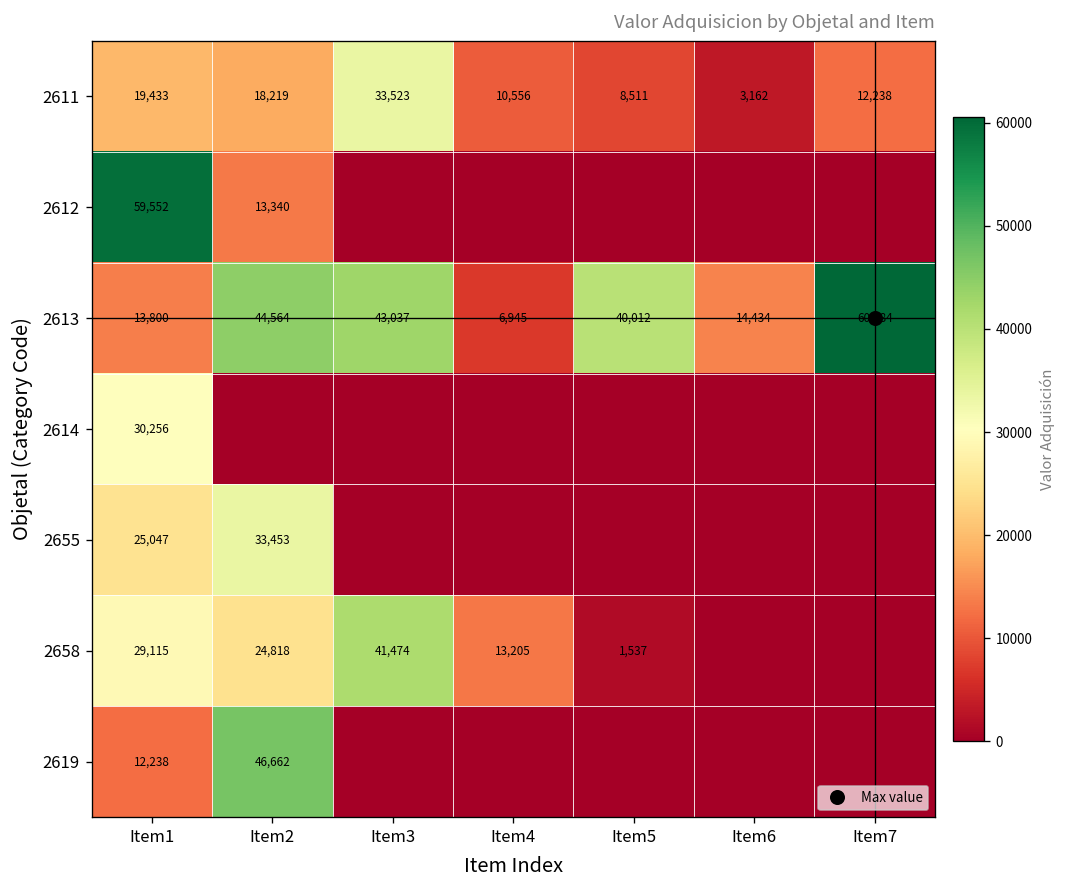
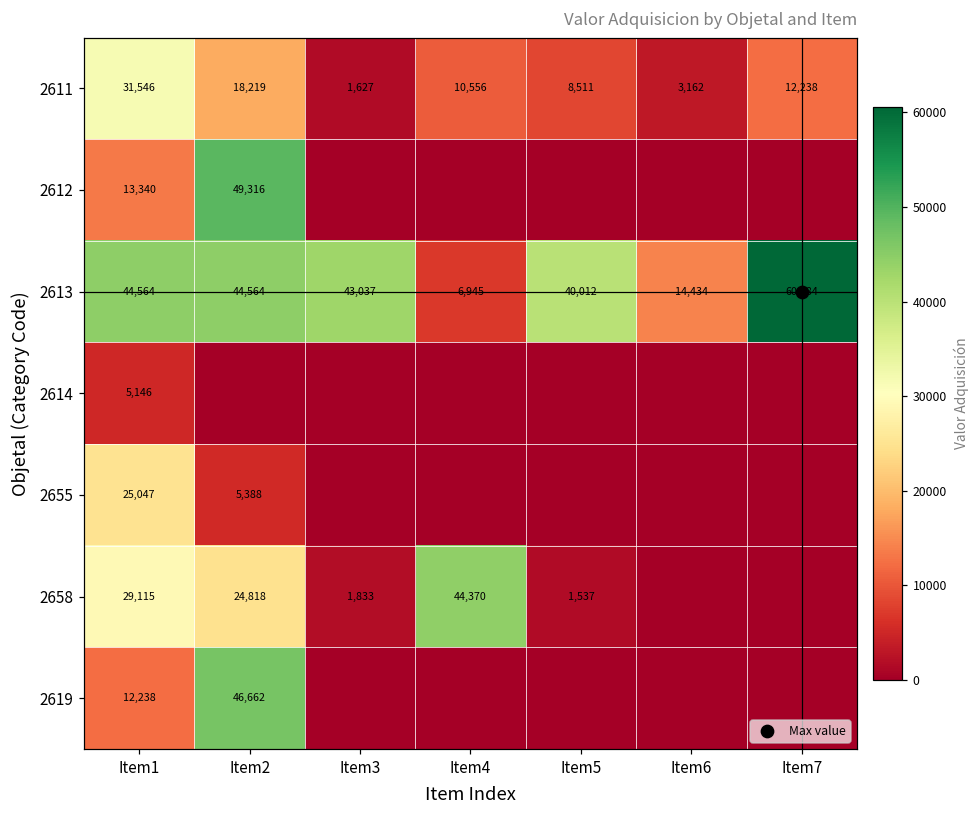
  {
    "2611": {
-     "Item1": "19,433",
+     "Item1": "31,546",
      "Item2": "18,219",
-     "Item3": "33,523",
+     "Item3": "1,627",
      "Item4": "10,556",
      "Item5": "8,511",
      "Item6": "3,162",
      "Item7": "12,238"
    },
    "2612": {
-     "Item1": "59,552",
-     "Item2": "13,340"
+     "Item1": "13,340",
+     "Item2": "49,316"
    },
    "2613": {
-     "Item1": "13,800",
+     "Item1": "44,564",
      "Item2": "44,564",
      "Item3": "43,037",
      "Item4": "6,945",
      "Item5": "40,012",
      "Item6": "14,434"
    },
    "2614": {
-     "Item1": "30,256"
+     "Item1": "5,146"
    },
    "2655": {
      "Item1": "25,047",
-     "Item2": "33,453"
+     "Item2": "5,388"
    },
    "2658": {
      "Item1": "29,115",
      "Item2": "24,818",
-     "Item3": "41,474",
-     "Item4": "13,205",
+     "Item3": "1,833",
+     "Item4": "44,370",
      "Item5": "1,537"
    },
    "2619": {
      "Item1": "12,238",
      "Item2": "46,662"
    }
  }
